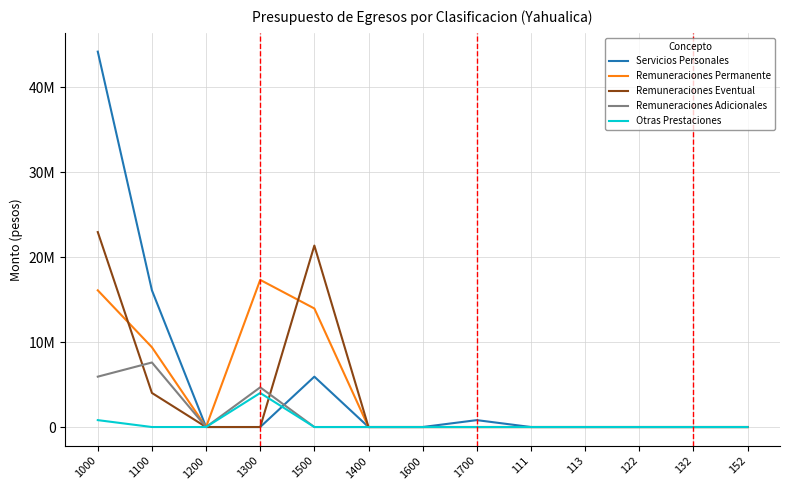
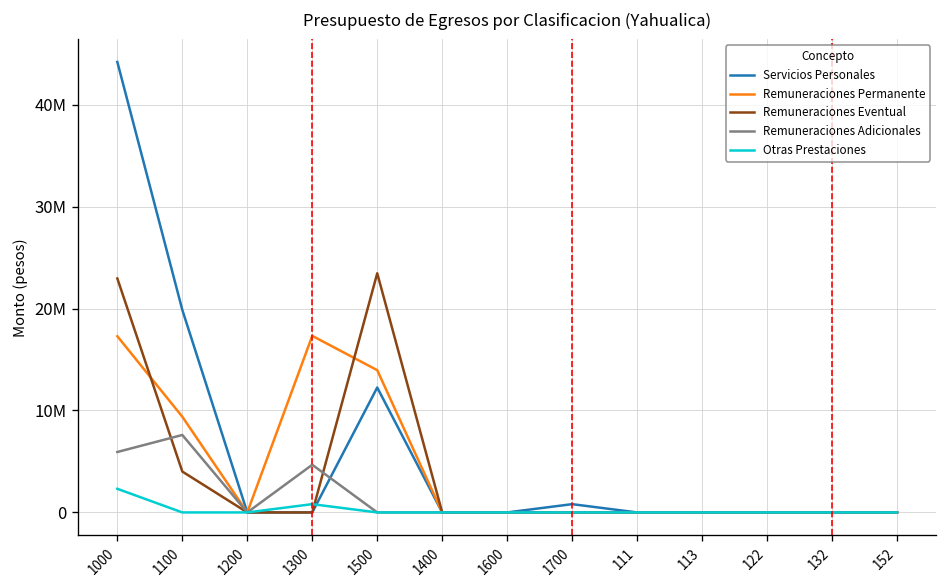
  {
    "Servicios Personales": {
      "1000": 44000000,
-     "1100": 16000000,
-     "1500": 6000000,
+     "1100": 20000000,
+     "1500": 12000000,
      "1700": 1000000
    },
    "Remuneraciones Permanente": {
-     "1000": 16000000,
+     "1000": 17000000,
      "1100": 9000000,
      "1300": 17000000,
      "1500": 14000000
    },
    "Remuneraciones Eventual": {
      "1000": 23000000,
      "1100": 4000000,
-     "1500": 21000000
+     "1500": 23000000
    },
    "Remuneraciones Adicionales": {
      "1000": 6000000,
      "1100": 8000000,
      "1300": 5000000
    },
    "Otras Prestaciones": {
-     "1000": 1000000,
+     "1000": 2000000,
      "1100": 0,
-     "1300": 4000000
+     "1300": 1000000
    }
  }
